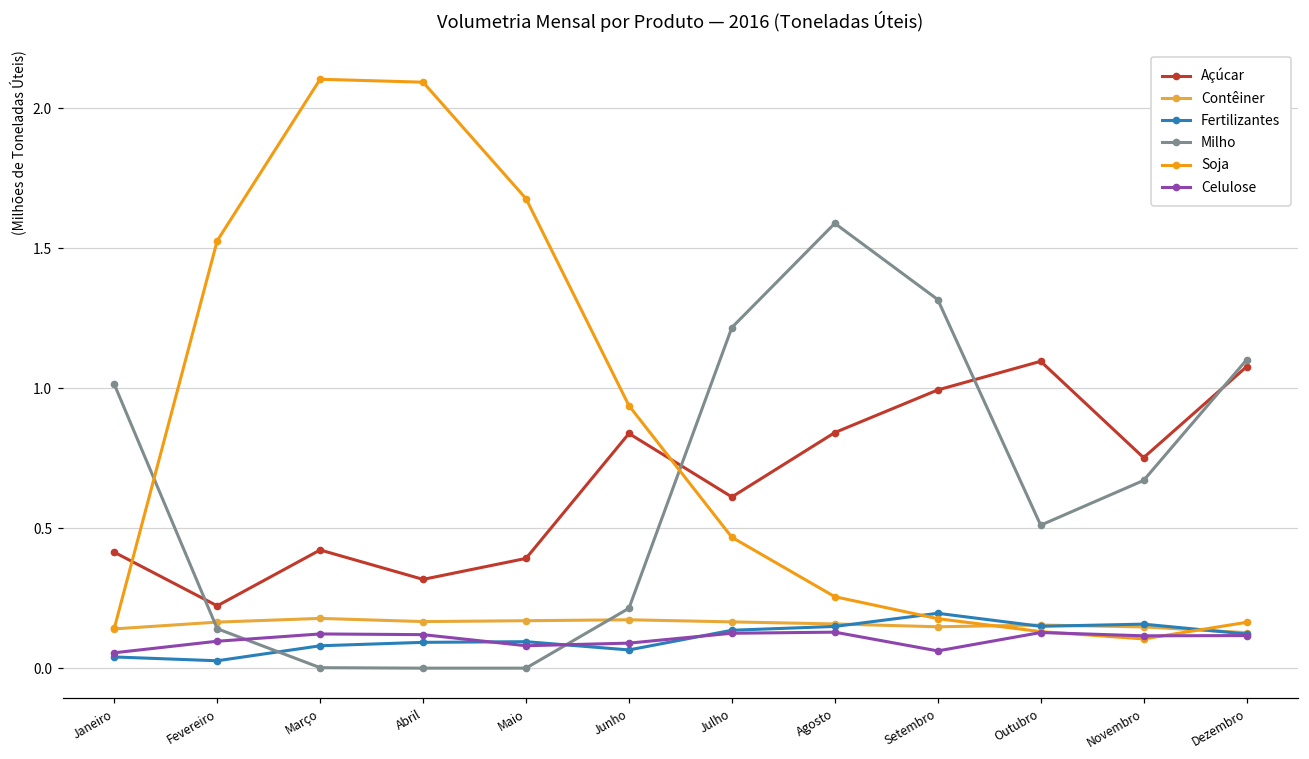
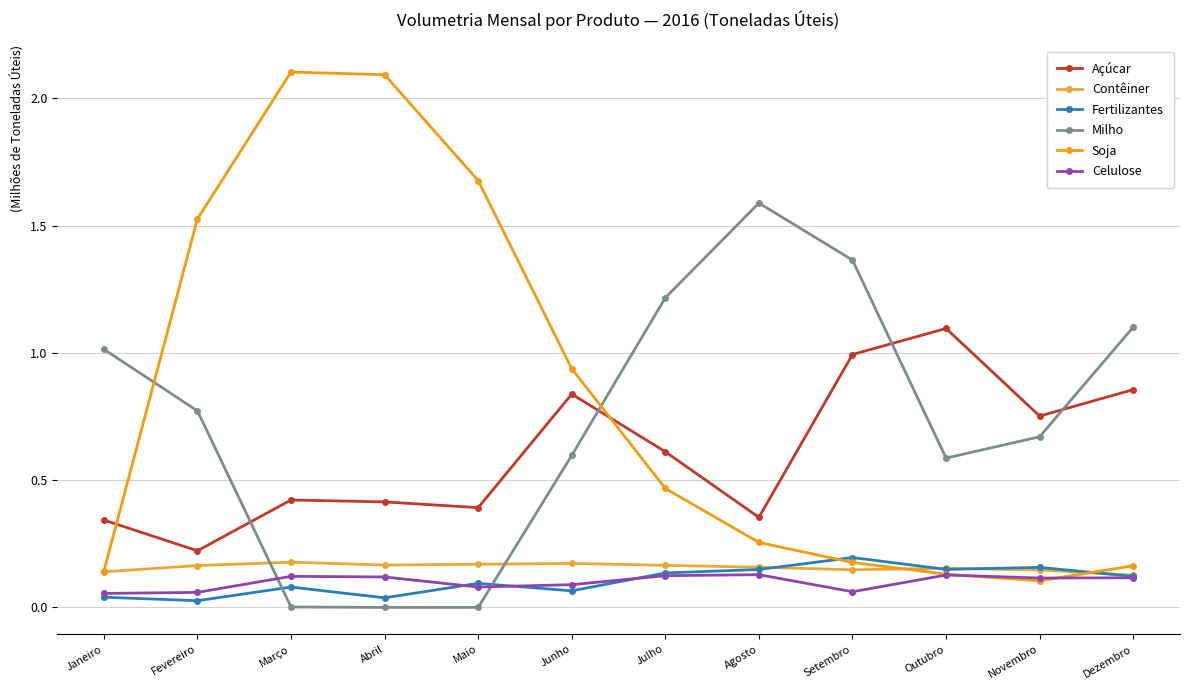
  {
    "Açúcar": {
-     "Janeiro": 0.41,
+     "Janeiro": 0.34,
      "Fevereiro": 0.22,
      "Março": 0.42,
-     "Abril": 0.32,
+     "Abril": 0.41,
      "Maio": 0.39,
      "Junho": 0.84,
      "Julho": 0.61,
-     "Agosto": 0.84,
+     "Agosto": 0.35,
      "Setembro": 0.99,
      "Outubro": 1.10,
      "Novembro": 0.75,
-     "Dezembro": 1.08
+     "Dezembro": 0.86
    },
    "Fertilizantes": {
      "Janeiro": 0.04,
      "Fevereiro": 0.03,
      "Março": 0.08,
-     "Abril": 0.09,
+     "Abril": 0.04,
      "Maio": 0.09,
      "Junho": 0.07,
      "Julho": 0.14,
      "Setembro": 0.20
    },
    "Milho": {
      "Janeiro": 1.01,
-     "Fevereiro": 0.14,
+     "Fevereiro": 0.77,
      "Março": 0.00,
      "Abril": 0.00,
      "Maio": 0.00,
-     "Junho": 0.21,
+     "Junho": 0.60,
      "Julho": 1.22,
      "Agosto": 1.59,
-     "Setembro": 1.32,
-     "Outubro": 0.51,
+     "Setembro": 1.36,
+     "Outubro": 0.59,
      "Novembro": 0.67,
      "Dezembro": 1.10
    },
    "Celulose": {
      "Janeiro": 0.05,
-     "Fevereiro": 0.10,
+     "Fevereiro": 0.06,
      "Março": 0.12,
      "Abril": 0.12,
      "Maio": 0.08,
      "Junho": 0.09,
      "Julho": 0.12,
      "Agosto": 0.13,
      "Setembro": 0.06,
      "Novembro": 0.12
    }
  }
